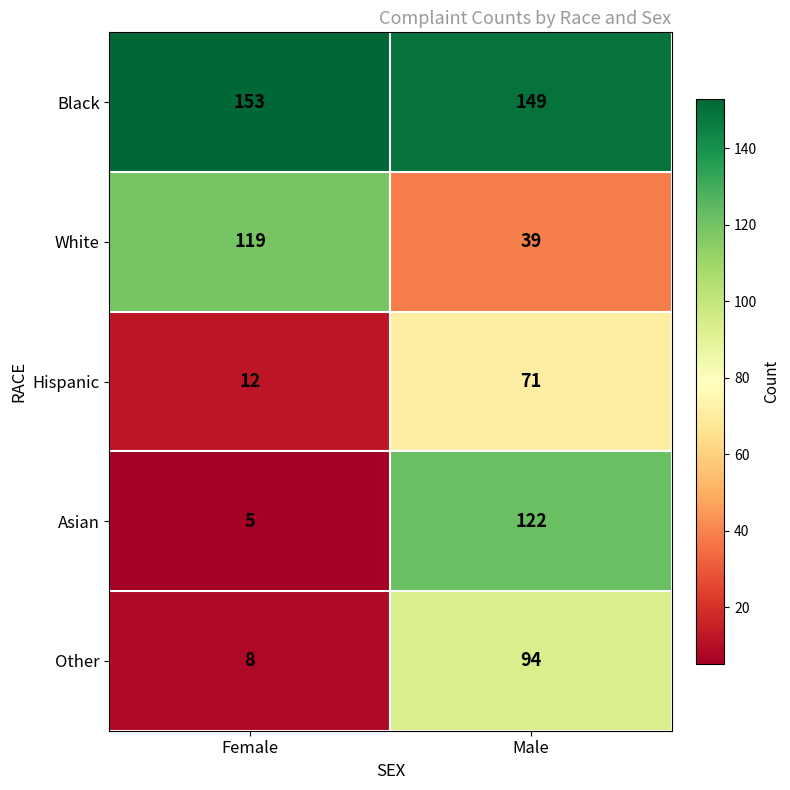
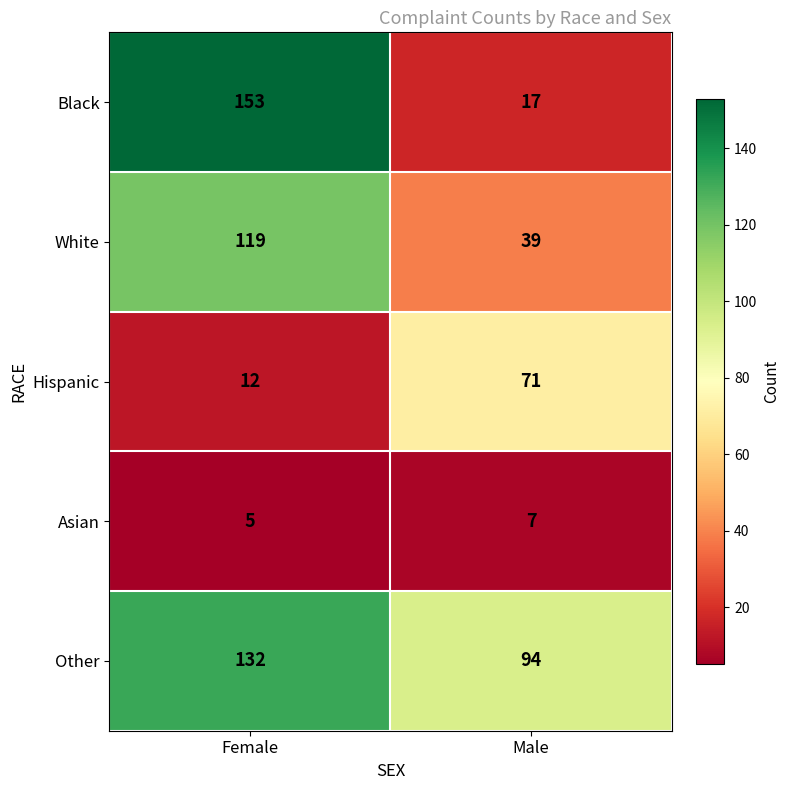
  {
    "Black": {
      "Female": 153,
-     "Male": 149
+     "Male": 17
    },
    "White": {
      "Female": 119,
      "Male": 39
    },
    "Hispanic": {
      "Female": 12,
      "Male": 71
    },
    "Asian": {
      "Female": 5,
-     "Male": 122
+     "Male": 7
    },
    "Other": {
-     "Female": 8,
+     "Female": 132,
      "Male": 94
    }
  }
